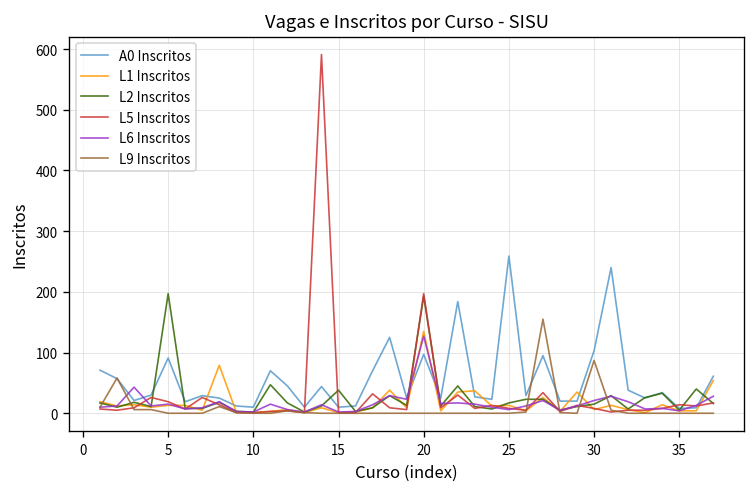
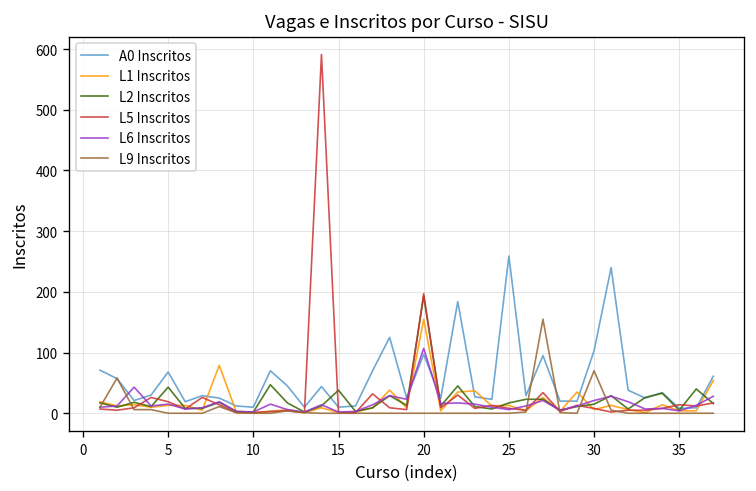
  {
    "A0 Inscritos": {
-     "5": 90,
+     "5": 70,
      "10": 10,
      "15": 10,
      "20": 100,
      "25": 260,
      "30": 100
    },
    "L1 Inscritos": {
-     "20": 140
+     "20": 160
    },
    "L2 Inscritos": {
-     "5": 200,
+     "5": 40,
      "15": 40,
      "30": 20
    },
    "L5 Inscritos": {
      "35": 10
    },
    "L6 Inscritos": {
-     "20": 130,
+     "20": 110,
      "30": 20
    },
    "L9 Inscritos": {
      "5": 0,
      "20": 0,
      "25": 0,
-     "30": 90
+     "30": 70
    }
  }
